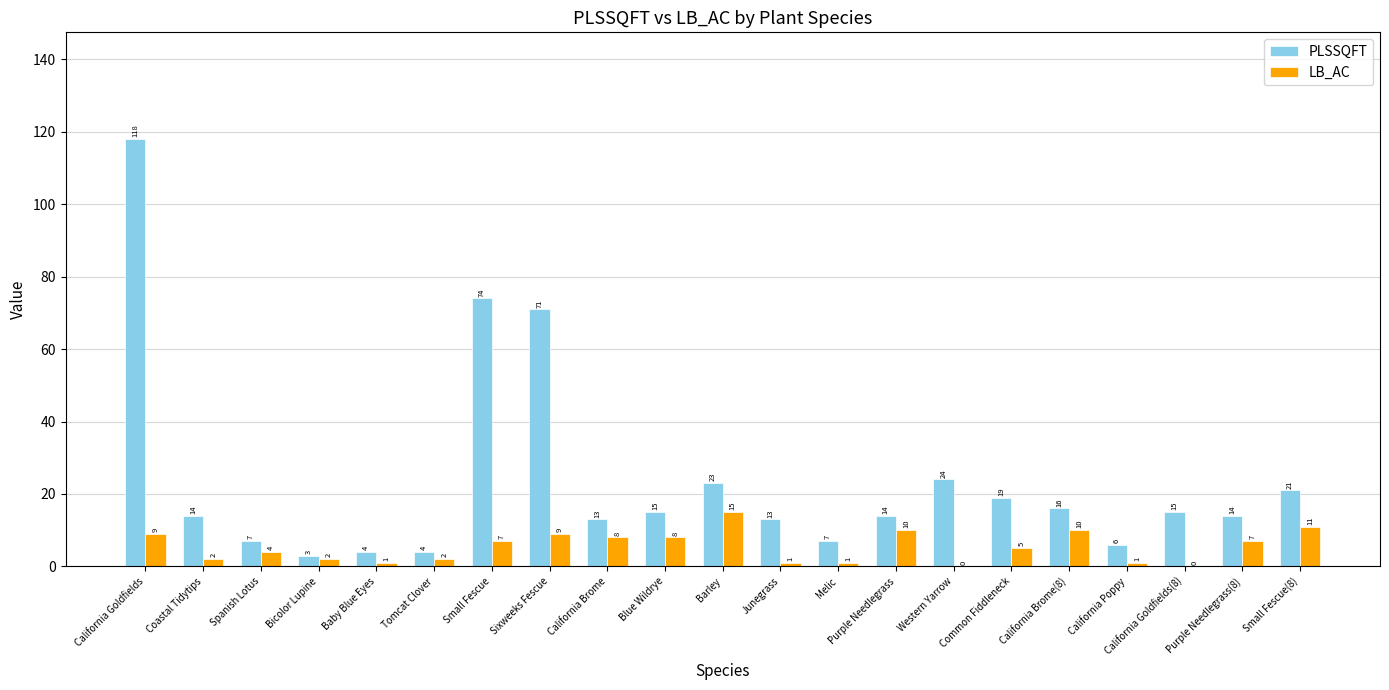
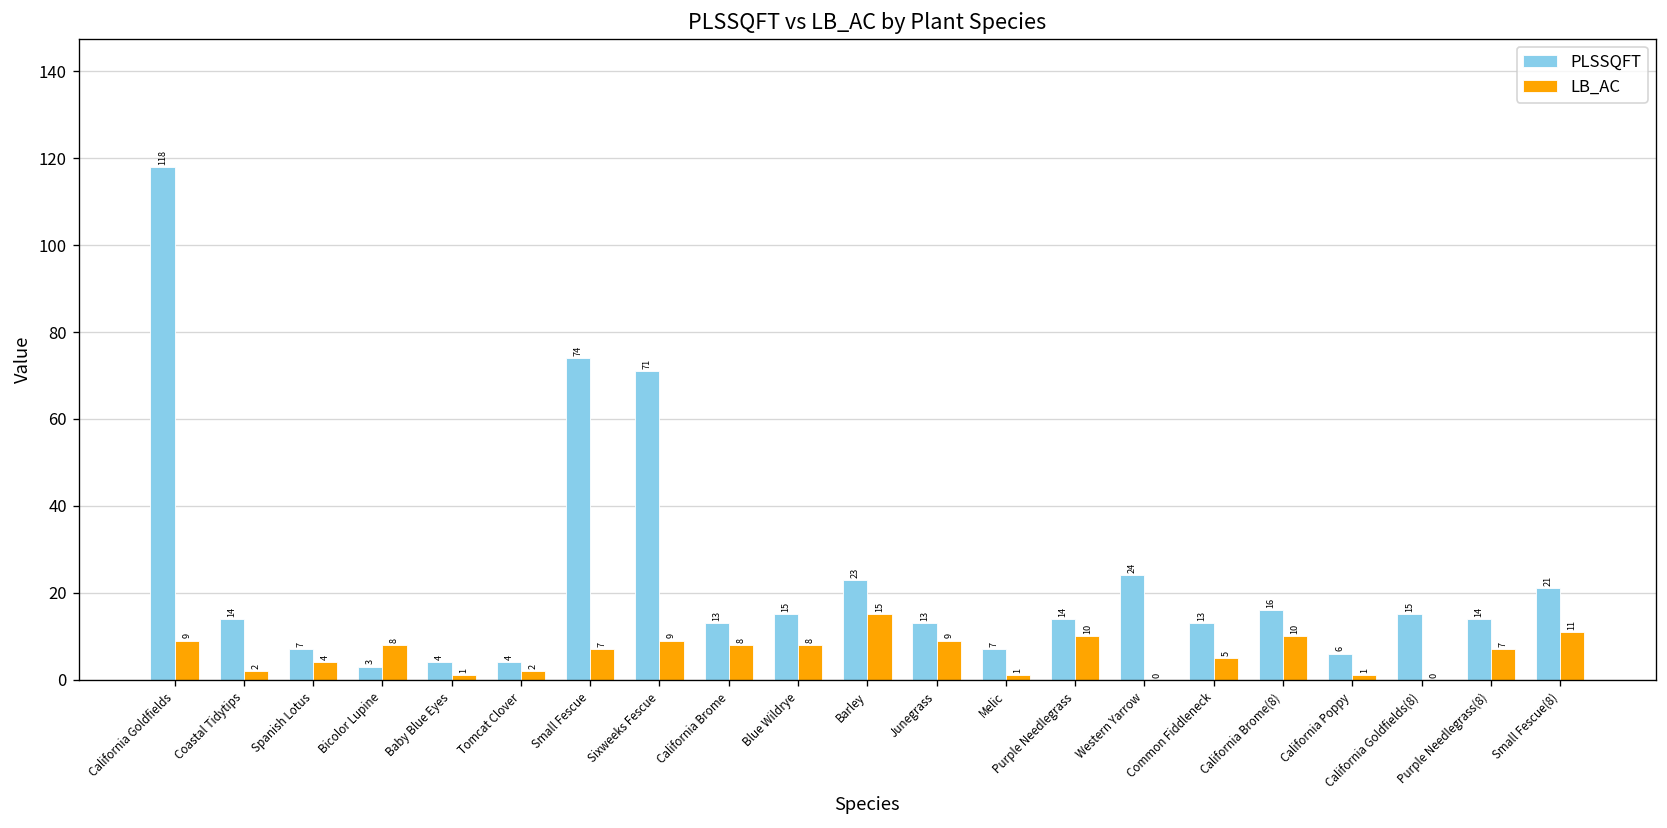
  {
    "PLSSQFT": {
      "California Goldfields": 118,
      "Coastal Tidytips": 14,
      "Spanish Lotus": 7,
      "Bicolor Lupine": 3,
      "Baby Blue Eyes": 4,
      "Tomcat Clover": 4,
      "Small Fescue": 74,
      "Sixweeks Fescue": 71,
      "California Brome": 13,
      "Blue Wildrye": 15,
      "Barley": 23,
      "Junegrass": 13,
      "Melic": 7,
      "Purple Needlegrass": 14,
      "Western Yarrow": 24,
-     "Common Fiddleneck": 19,
+     "Common Fiddleneck": 13,
      "California Brome(8)": 16,
      "California Poppy": 6,
      "California Goldfields(8)": 15,
      "Purple Needlegrass(8)": 14,
      "Small Fescue(8)": 21
    },
    "LB_AC": {
      "California Goldfields": 9,
      "Coastal Tidytips": 2,
      "Spanish Lotus": 4,
-     "Bicolor Lupine": 2,
+     "Bicolor Lupine": 8,
      "Baby Blue Eyes": 1,
      "Tomcat Clover": 2,
      "Small Fescue": 7,
      "Sixweeks Fescue": 9,
      "California Brome": 8,
      "Blue Wildrye": 8,
      "Barley": 15,
-     "Junegrass": 1,
+     "Junegrass": 9,
      "Melic": 1,
      "Purple Needlegrass": 10,
      "Western Yarrow": 0,
      "Common Fiddleneck": 5,
      "California Brome(8)": 10,
      "California Poppy": 1,
      "California Goldfields(8)": 0,
      "Purple Needlegrass(8)": 7,
      "Small Fescue(8)": 11
    }
  }
